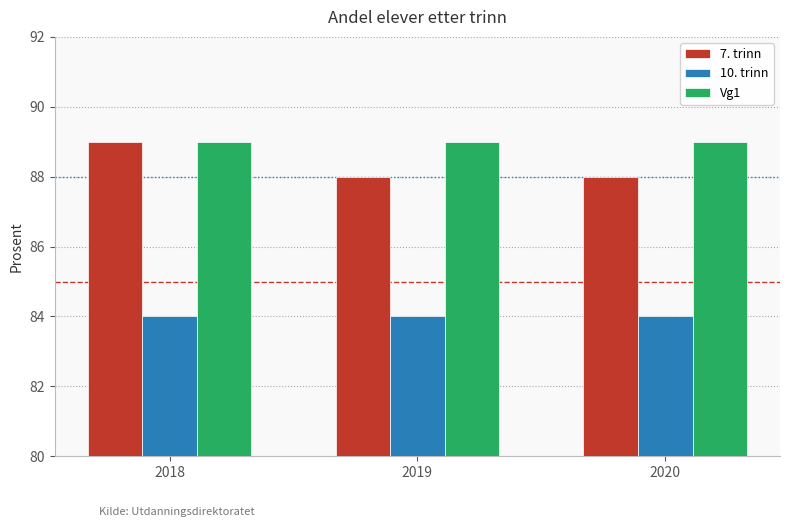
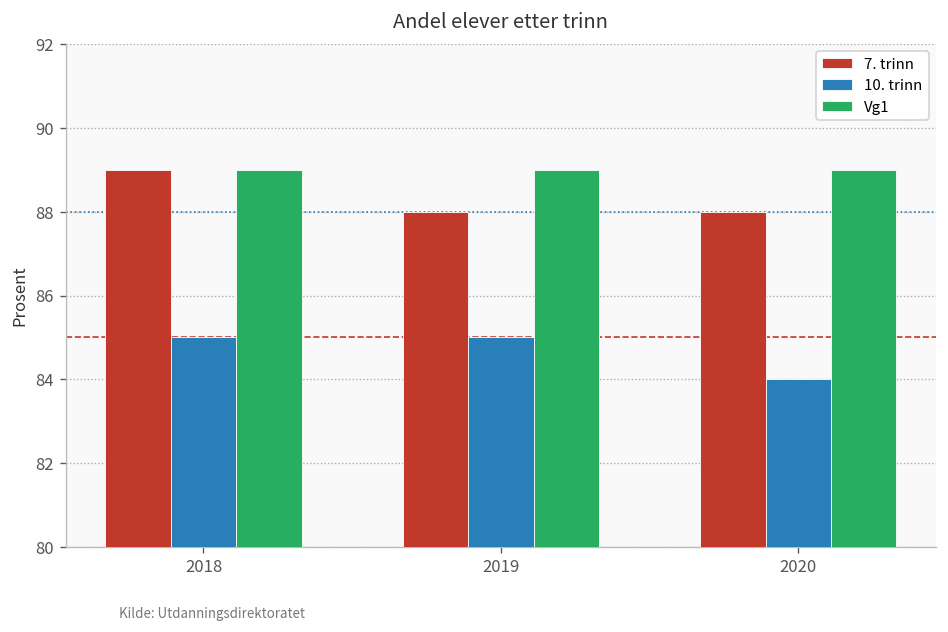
  {
    "7. trinn": {
      "2018": 89,
      "2019": 88,
      "2020": 88
    },
    "10. trinn": {
-     "2018": 84,
-     "2019": 84,
+     "2018": 85,
+     "2019": 85,
      "2020": 84
    },
    "Vg1": {
      "2018": 89,
      "2019": 89,
      "2020": 89
    }
  }
